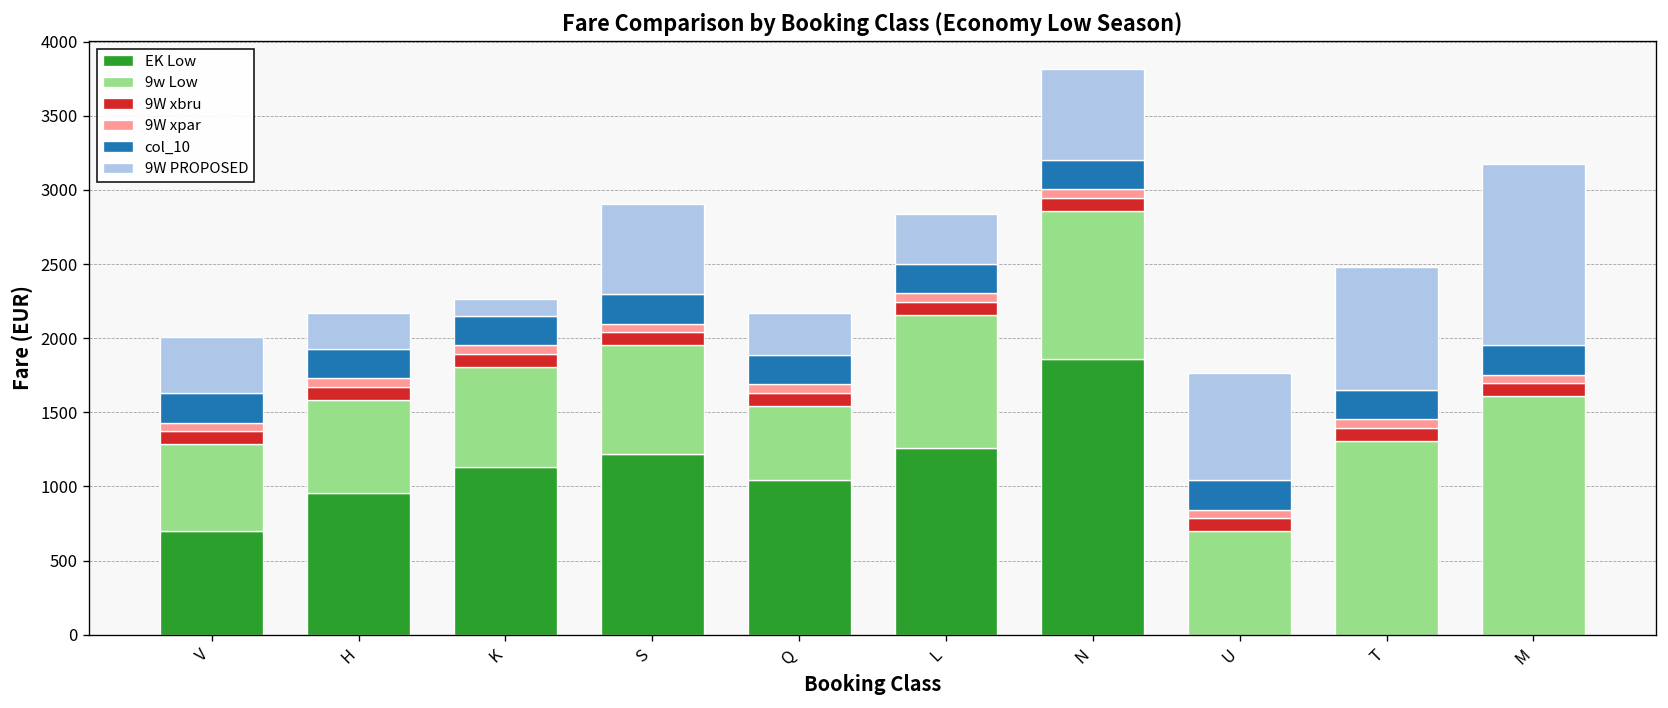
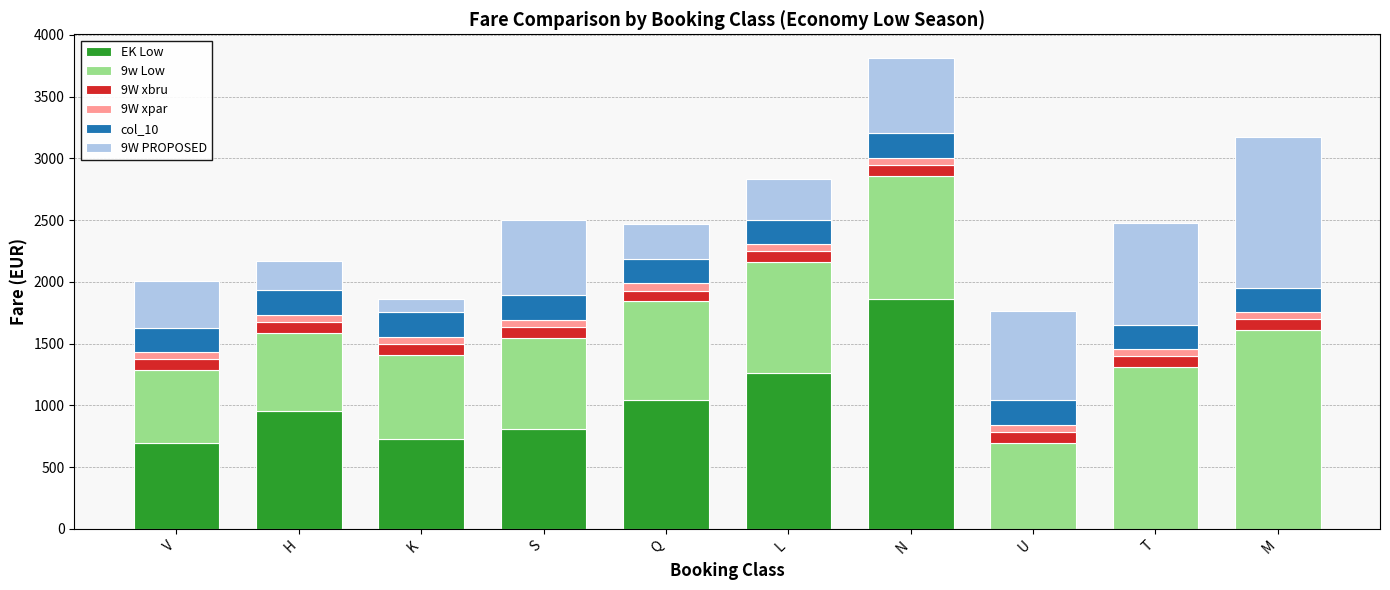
  {
    "EK Low": {
      "V": 700,
      "H": 960,
-     "K": 1130,
-     "S": 1220,
+     "K": 730,
+     "S": 810,
      "Q": 1040,
      "L": 1260,
      "N": 1860,
      "U": 0,
      "T": 0,
      "M": 0
    },
    "9w Low": {
      "V": 590,
      "H": 630,
      "K": 680,
      "S": 740,
-     "Q": 500,
+     "Q": 800,
      "L": 900,
      "N": 1000,
      "U": 700,
      "T": 1310,
      "M": 1610
    },
    "9W xbru": {
      "V": 90,
      "H": 90,
      "K": 90,
      "S": 90,
      "Q": 90,
      "L": 90,
      "N": 90,
      "U": 90,
      "T": 90,
      "M": 90
    },
    "9W xpar": {
      "V": 60,
      "H": 60,
      "K": 60,
      "S": 60,
      "Q": 60,
      "L": 60,
      "N": 60,
      "U": 60,
      "T": 60,
      "M": 60
    },
    "col_10": {
      "V": 200,
      "H": 200,
      "K": 200,
      "S": 200,
      "Q": 200,
      "L": 200,
      "N": 200,
      "U": 200,
      "T": 200,
      "M": 200
    },
    "9W PROPOSED": {
      "V": 380,
      "H": 240,
      "K": 110,
      "S": 600,
      "Q": 280,
      "L": 330,
      "N": 610,
      "U": 720,
      "T": 830,
      "M": 1220
    }
  }
